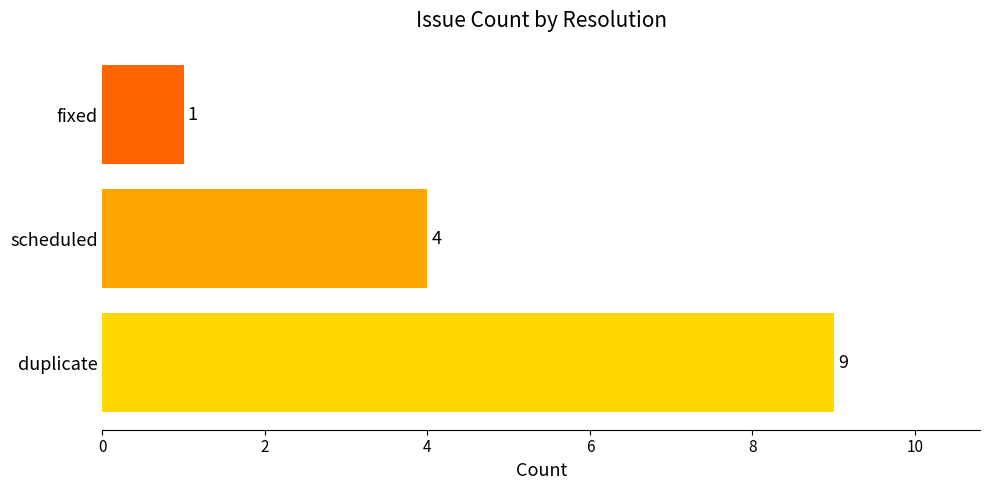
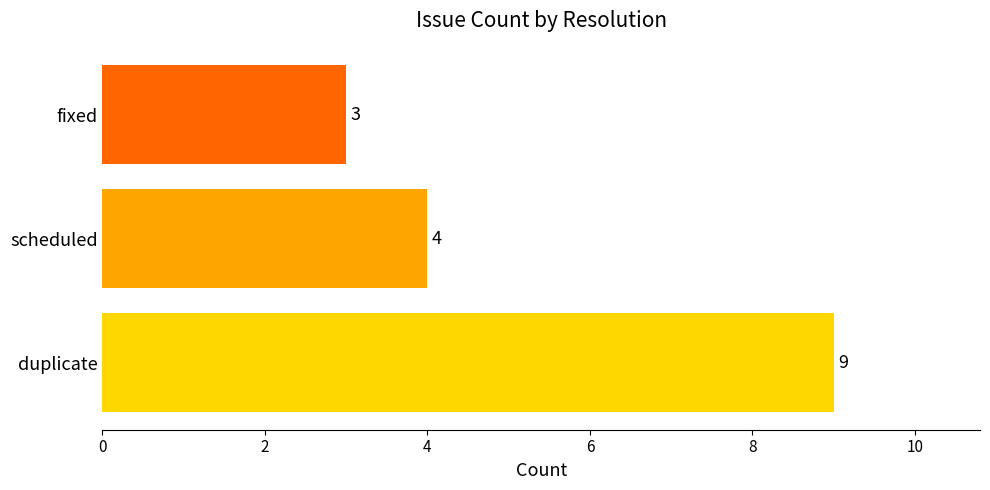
  {
-   "fixed": 1,
+   "fixed": 3,
    "scheduled": 4,
    "duplicate": 9
  }
